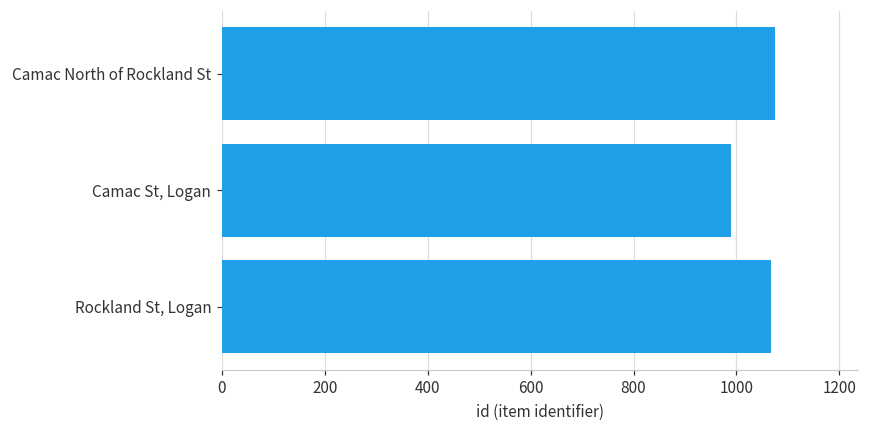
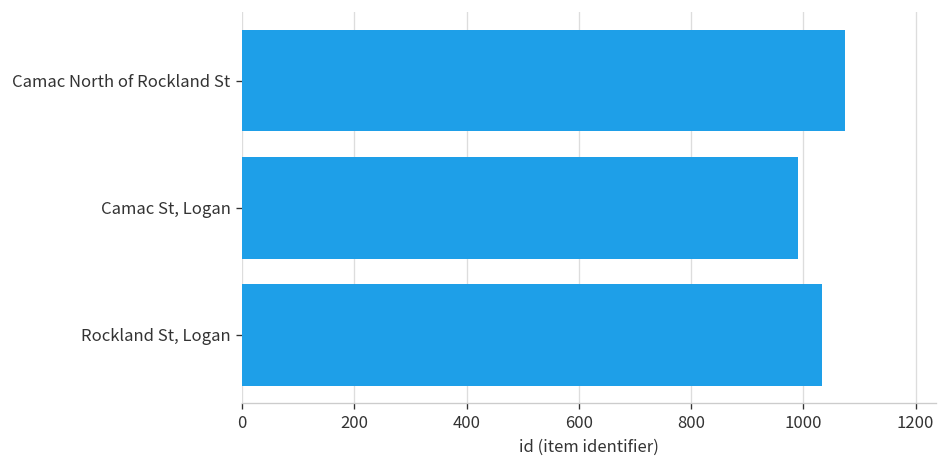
  {
    "Camac North of Rockland St": 1080,
    "Camac St, Logan": 990,
-   "Rockland St, Logan": 1070
+   "Rockland St, Logan": 1030
  }
